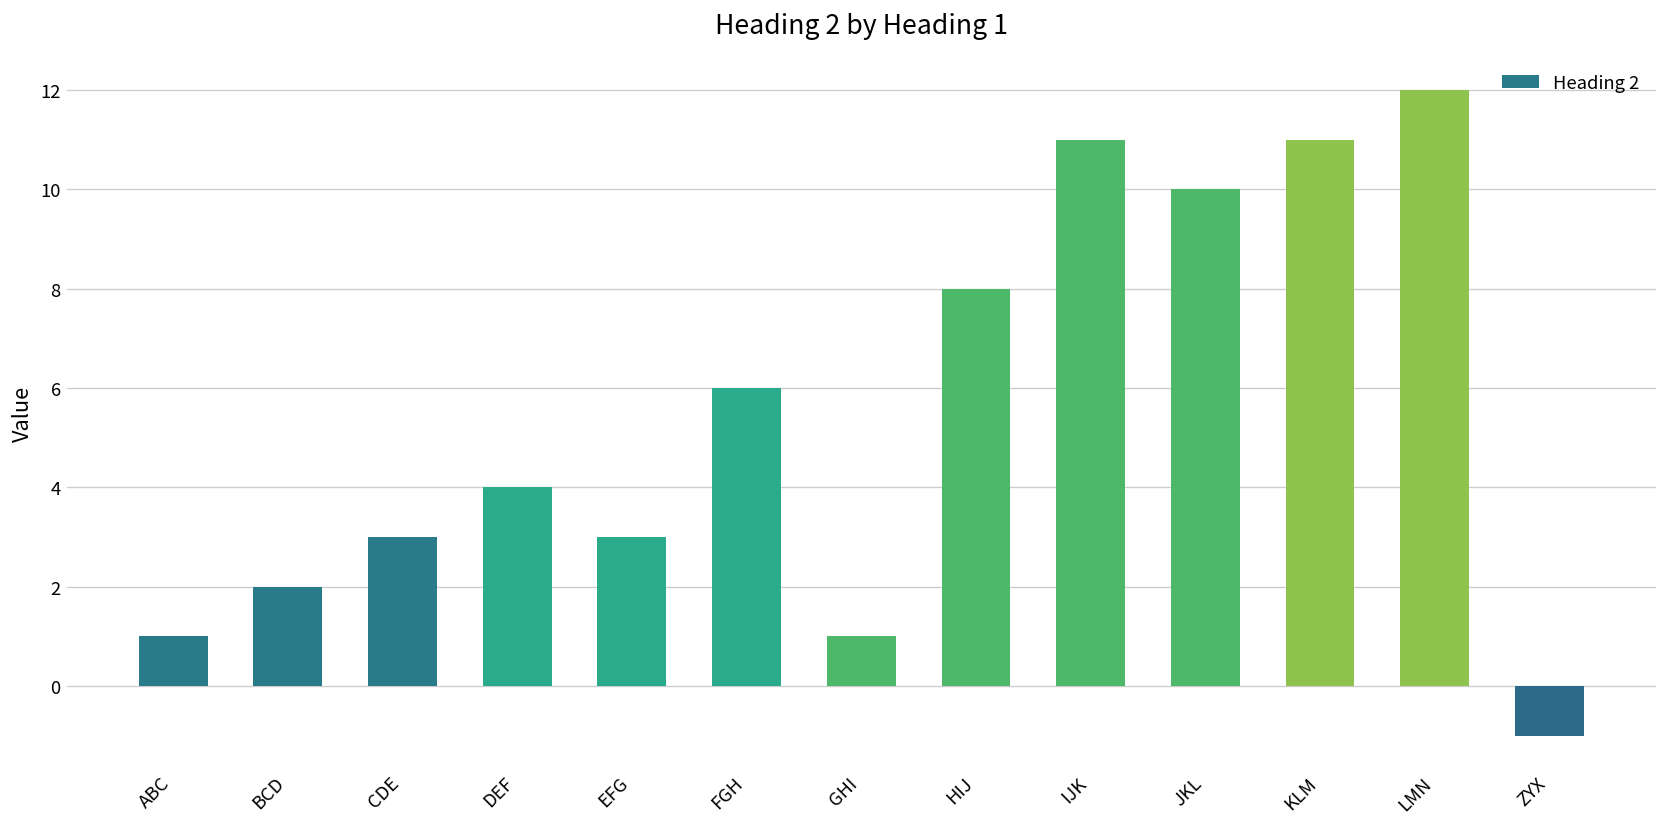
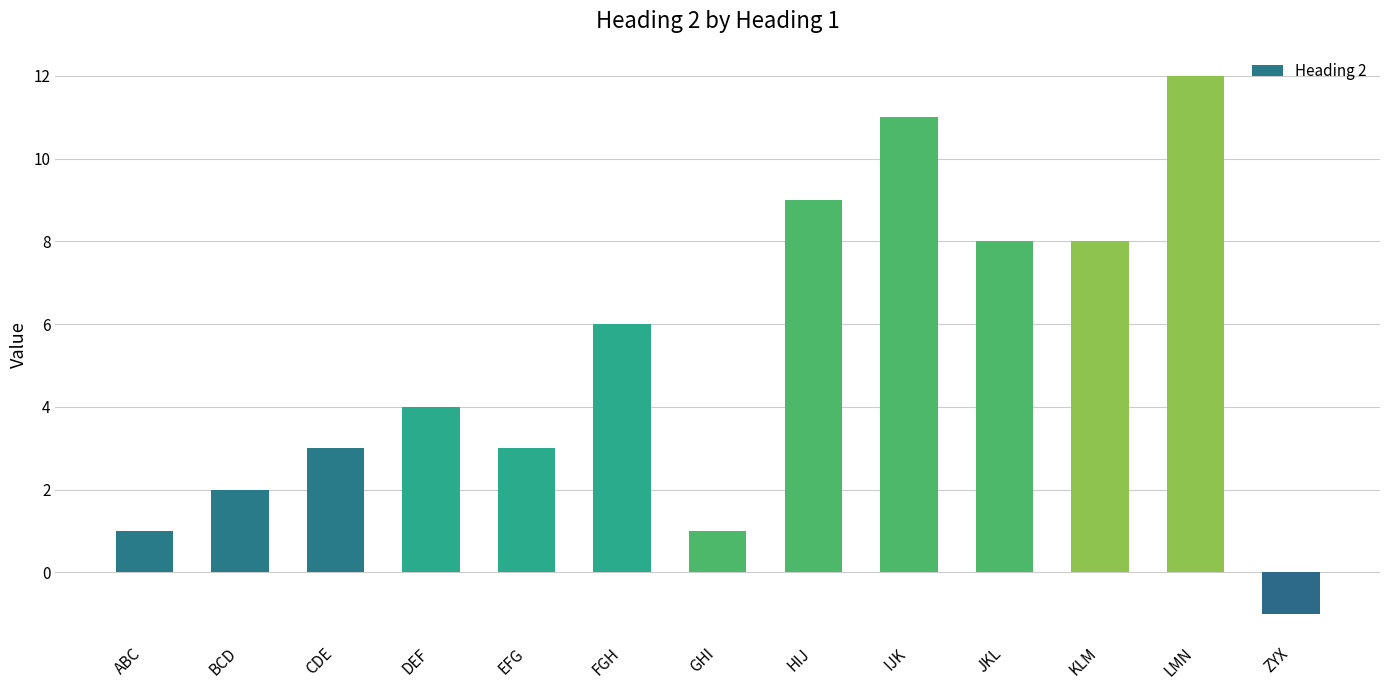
  {
    "ABC": 1,
    "BCD": 2,
    "CDE": 3,
    "DEF": 4,
    "EFG": 3,
    "FGH": 6,
    "GHI": 1,
-   "HIJ": 8,
+   "HIJ": 9,
    "IJK": 11,
-   "JKL": 10,
-   "KLM": 11,
+   "JKL": 8,
+   "KLM": 8,
    "LMN": 12,
    "ZYX": -1
  }
